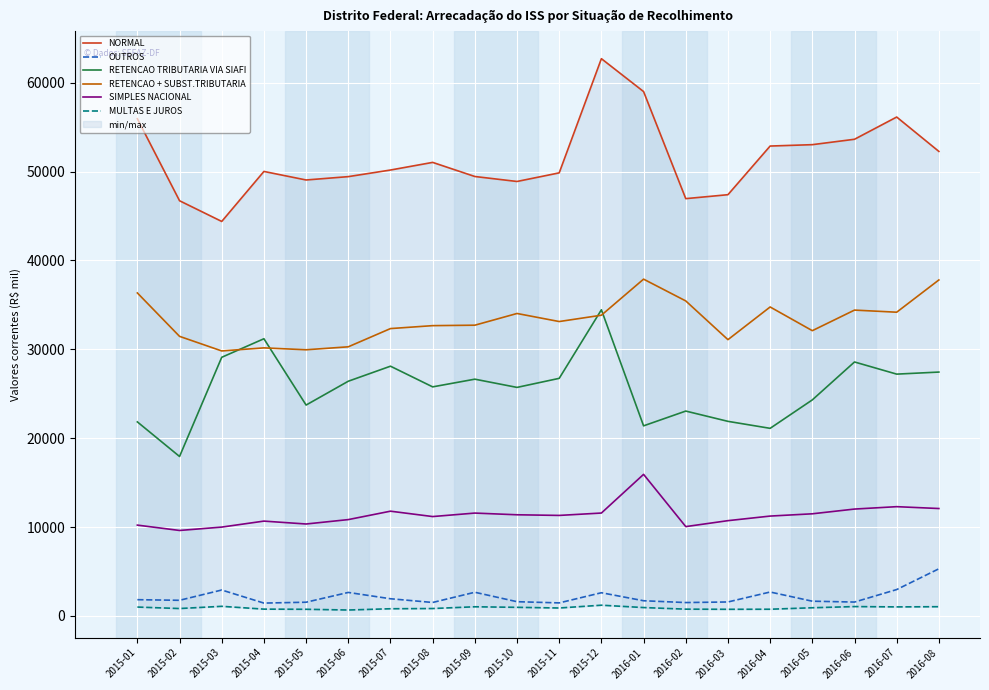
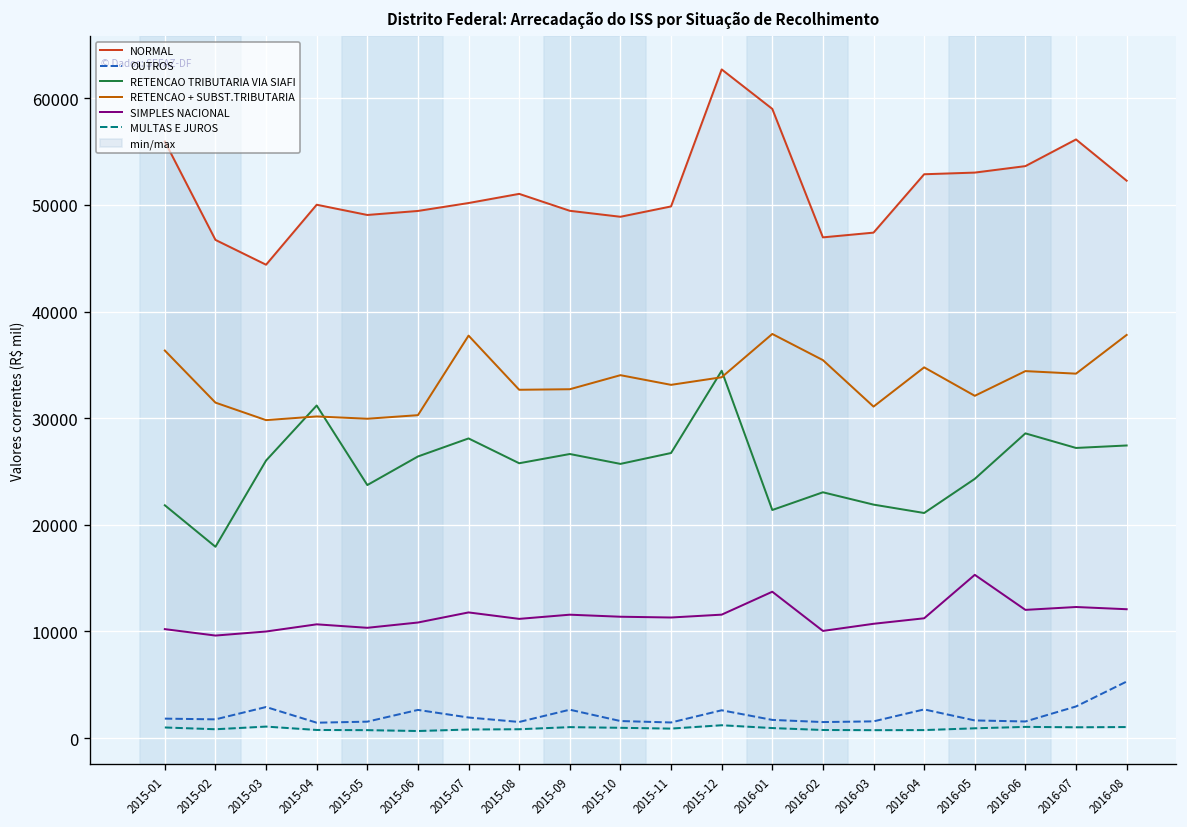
  {
    "min/max": {
      "2015-02": 47000,
      "2015-03": 44000,
      "2015-04": 50000,
      "2015-05": 49000,
      "2015-06": 49000,
      "2015-07": 50000,
      "2015-08": 51000,
      "2015-09": 49000,
      "2015-10": 49000,
      "2015-11": 50000,
      "2015-12": 63000,
      "2016-01": 59000,
      "2016-02": 47000,
      "2016-03": 47000,
      "2016-04": 53000,
      "2016-05": 53000,
      "2016-06": 54000,
      "2016-07": 56000,
      "2016-08": 52000
    },
    "OUTROS": {
      "2015-01": 2000,
      "2015-02": 2000,
      "2015-03": 3000,
      "2015-04": 1000,
      "2015-05": 2000,
      "2015-06": 3000,
      "2015-07": 2000,
      "2015-08": 2000,
      "2015-09": 3000,
      "2015-10": 2000,
      "2015-11": 1000,
      "2015-12": 3000,
      "2016-01": 2000,
      "2016-02": 2000,
      "2016-03": 2000,
      "2016-04": 3000,
      "2016-05": 2000,
      "2016-06": 2000,
      "2016-07": 3000,
      "2016-08": 5000
    },
    "RETENCAO TRIBUTARIA VIA SIAFI": {
      "2015-01": 22000,
      "2015-02": 18000,
-     "2015-03": 29000,
+     "2015-03": 26000,
      "2015-04": 31000,
      "2015-05": 24000,
      "2015-06": 26000,
      "2015-07": 28000,
      "2015-08": 26000,
      "2015-09": 27000,
      "2015-10": 26000,
      "2015-11": 27000,
      "2015-12": 34000,
      "2016-01": 21000,
      "2016-02": 23000,
      "2016-03": 22000,
      "2016-04": 21000,
      "2016-05": 24000,
      "2016-06": 29000,
      "2016-07": 27000,
      "2016-08": 27000
    },
    "RETENCAO + SUBST.TRIBUTARIA": {
      "2015-01": 36000,
      "2015-02": 31000,
      "2015-03": 30000,
      "2015-04": 30000,
      "2015-05": 30000,
      "2015-06": 30000,
-     "2015-07": 32000,
+     "2015-07": 38000,
      "2015-08": 33000,
      "2015-09": 33000,
      "2015-10": 34000,
      "2015-11": 33000,
      "2015-12": 34000,
      "2016-01": 38000,
      "2016-02": 35000,
      "2016-03": 31000,
      "2016-04": 35000,
      "2016-05": 32000,
      "2016-06": 34000,
      "2016-07": 34000,
      "2016-08": 38000
    },
    "SIMPLES NACIONAL": {
      "2015-01": 10000,
      "2015-02": 10000,
      "2015-03": 10000,
      "2015-04": 11000,
      "2015-05": 10000,
      "2015-06": 11000,
      "2015-07": 12000,
      "2015-08": 11000,
      "2015-09": 12000,
      "2015-10": 11000,
      "2015-11": 11000,
      "2015-12": 12000,
-     "2016-01": 16000,
+     "2016-01": 14000,
      "2016-02": 10000,
      "2016-03": 11000,
      "2016-04": 11000,
-     "2016-05": 11000,
+     "2016-05": 15000,
      "2016-06": 12000,
      "2016-07": 12000,
      "2016-08": 12000
    },
    "MULTAS E JUROS": {
      "2015-01": 1000,
      "2015-02": 1000,
      "2015-03": 1000,
      "2015-04": 1000,
      "2015-05": 1000,
      "2015-06": 1000,
      "2015-07": 1000,
      "2015-08": 1000,
      "2015-09": 1000,
      "2015-10": 1000,
      "2015-11": 1000,
      "2015-12": 1000,
      "2016-01": 1000,
      "2016-02": 1000,
      "2016-03": 1000,
      "2016-04": 1000,
      "2016-05": 1000,
      "2016-06": 1000,
      "2016-07": 1000,
      "2016-08": 1000
    }
  }
